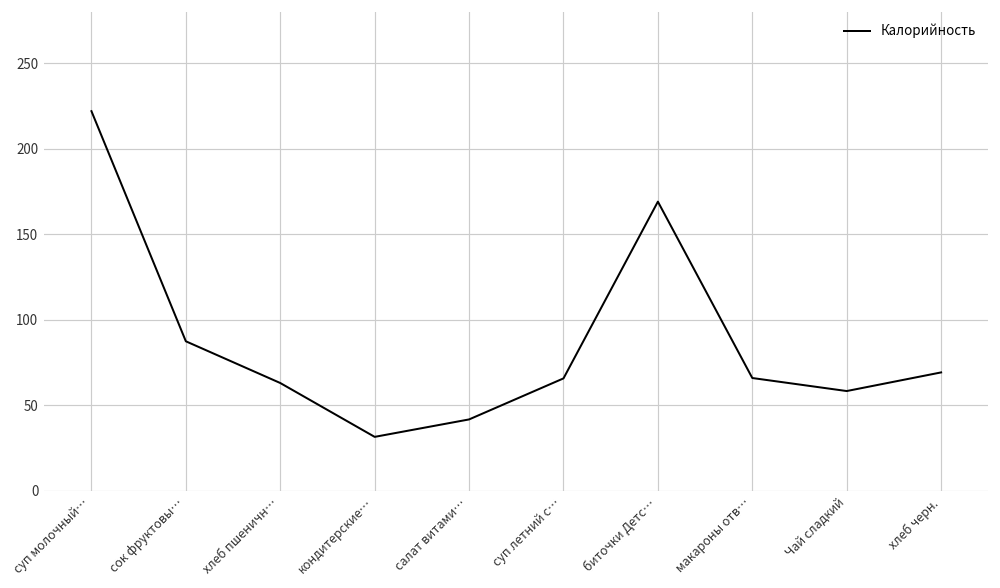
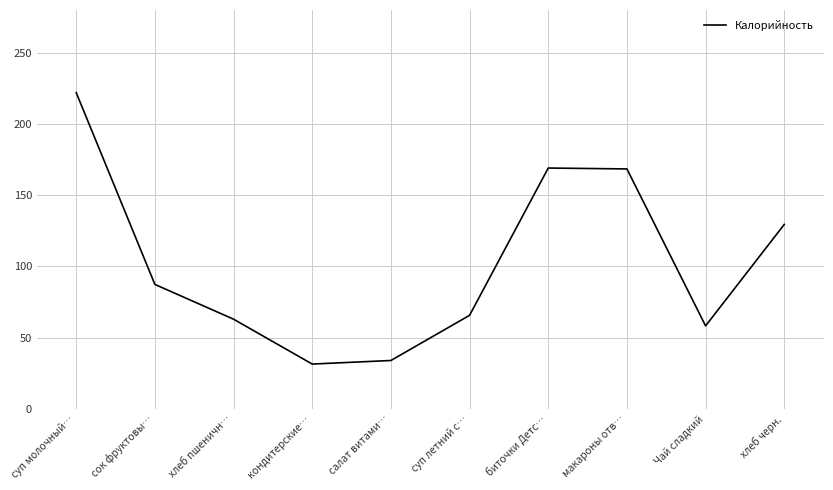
  {
    "суп молочный…": 222,
    "сок фруктовы…": 87,
    "хлеб пшеничн…": 63,
    "кондитерские…": 32,
-   "салат витами…": 42,
+   "салат витами…": 34,
    "суп летний с…": 66,
    "биточки Детс…": 169,
-   "макароны отв…": 66,
+   "макароны отв…": 168,
    "Чай сладкий": 58,
-   "хлеб черн.": 69
+   "хлеб черн.": 130
  }
